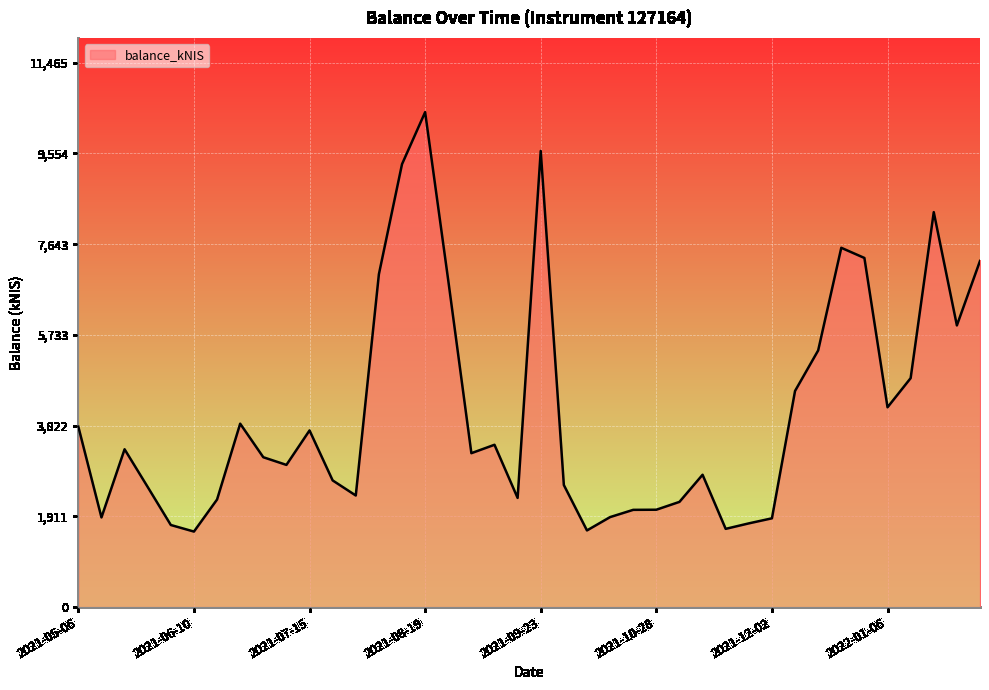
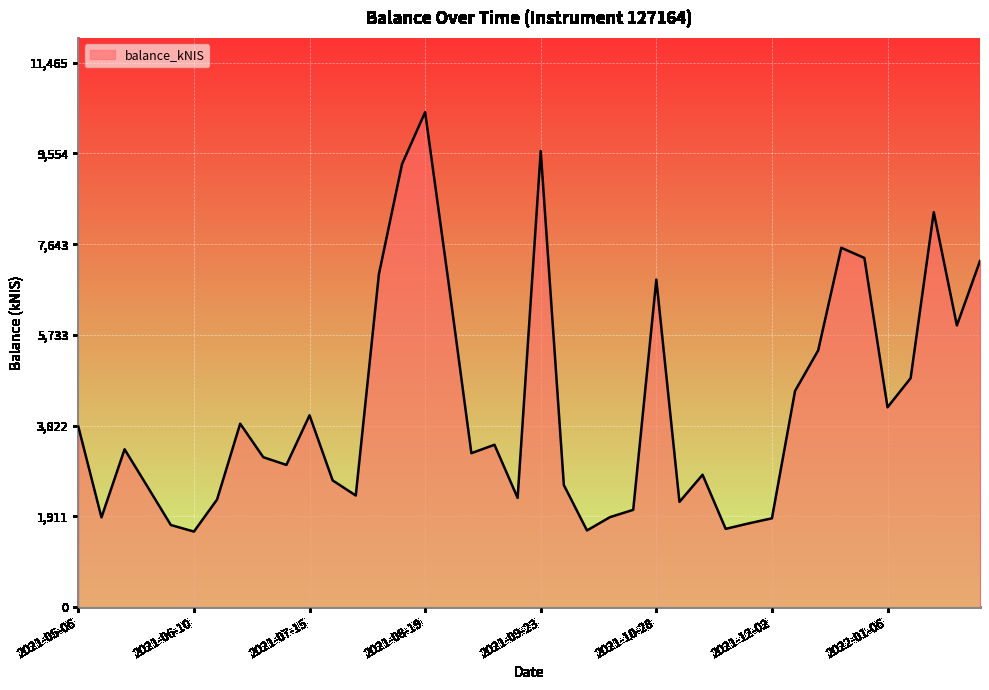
  {
    "2021-05-06": "3,800",
    "2021-06-10": "1,600",
-   "2021-07-15": "3,700",
+   "2021-07-15": "4,000",
    "2021-08-19": "10,400",
    "2021-09-23": "9,600",
-   "2021-10-28": "2,100",
+   "2021-10-28": "6,900",
    "2021-12-02": "1,900",
    "2022-01-06": "4,200"
  }
